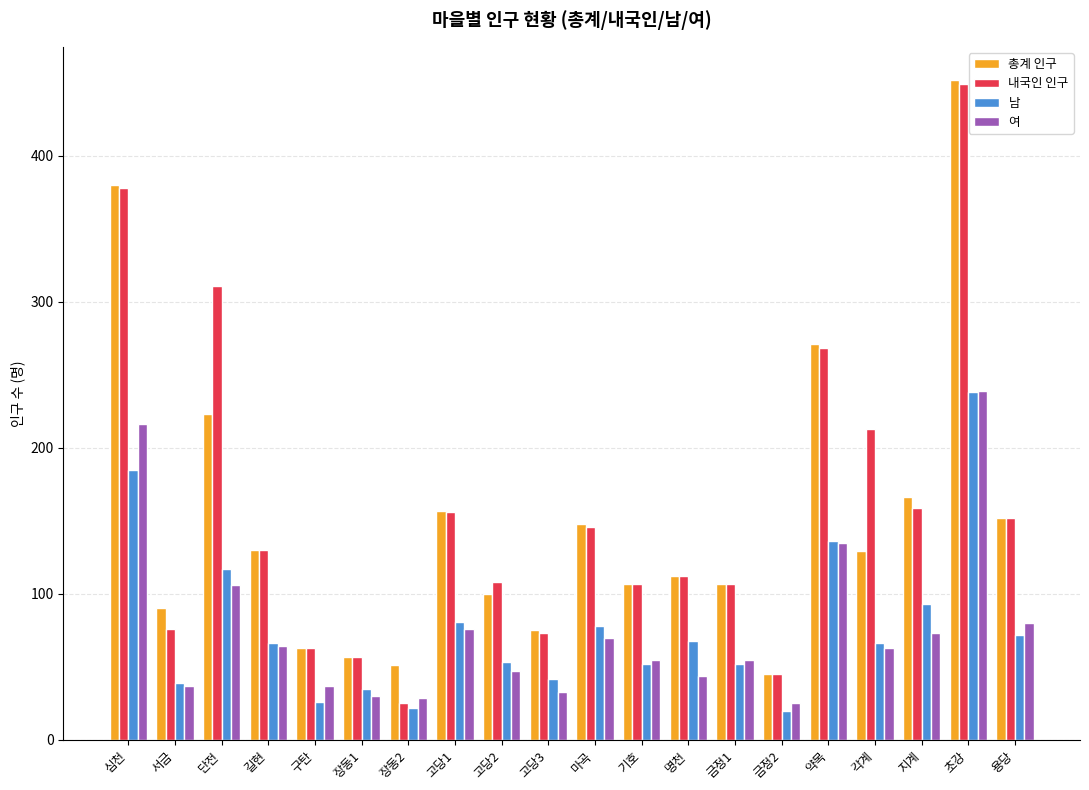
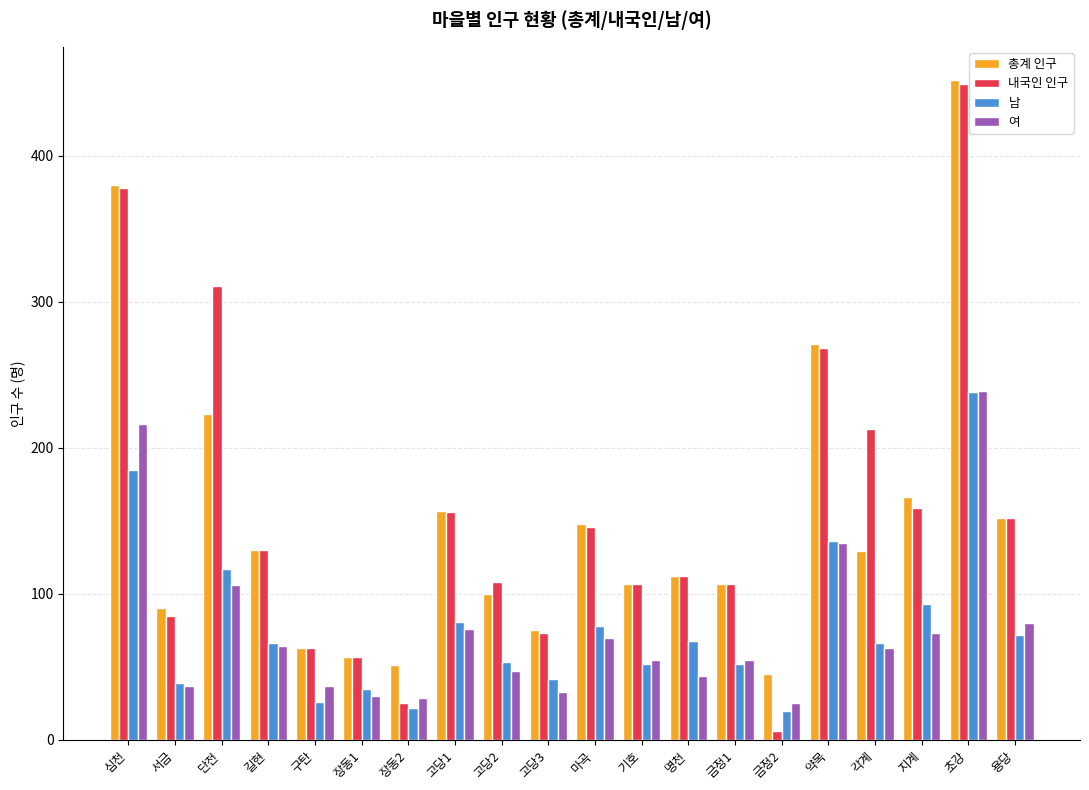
  {
    "총계 인구": {
      "심천": 380,
      "서금": 90,
      "단전": 223,
      "길현": 130,
      "구탄": 63,
      "장동1": 57,
      "장동2": 51,
      "고당1": 157,
      "고당2": 100,
      "고당3": 75,
      "마곡": 148,
      "기호": 107,
      "명천": 112,
      "금정1": 107,
      "금정2": 45,
      "약목": 271,
      "각계": 129,
      "지계": 166,
      "초강": 452,
      "용당": 152
    },
    "내국인 인구": {
      "심천": 378,
-     "서금": 76,
+     "서금": 85,
      "단전": 311,
      "길현": 130,
      "구탄": 63,
      "장동1": 57,
      "장동2": 25,
      "고당1": 156,
      "고당2": 108,
      "고당3": 73,
      "마곡": 146,
      "기호": 107,
      "명천": 112,
      "금정1": 107,
-     "금정2": 45,
+     "금정2": 6,
      "약목": 268,
      "각계": 213,
      "지계": 159,
      "초강": 449,
      "용당": 152
    },
    "남": {
      "심천": 185,
      "서금": 39,
      "단전": 117,
      "길현": 66,
      "구탄": 26,
      "장동1": 35,
      "장동2": 22,
      "고당1": 81,
      "고당2": 53,
      "고당3": 42,
      "마곡": 78,
      "기호": 52,
      "명천": 68,
      "금정1": 52,
      "금정2": 20,
      "약목": 136,
      "각계": 66,
      "지계": 93,
      "초강": 238,
      "용당": 72
    },
    "여": {
      "심천": 216,
      "서금": 37,
      "단전": 106,
      "길현": 64,
      "구탄": 37,
      "장동1": 30,
      "장동2": 29,
      "고당1": 76,
      "고당2": 47,
      "고당3": 33,
      "마곡": 70,
      "기호": 55,
      "명천": 44,
      "금정1": 55,
      "금정2": 25,
      "약목": 135,
      "각계": 63,
      "지계": 73,
      "초강": 239,
      "용당": 80
    }
  }
